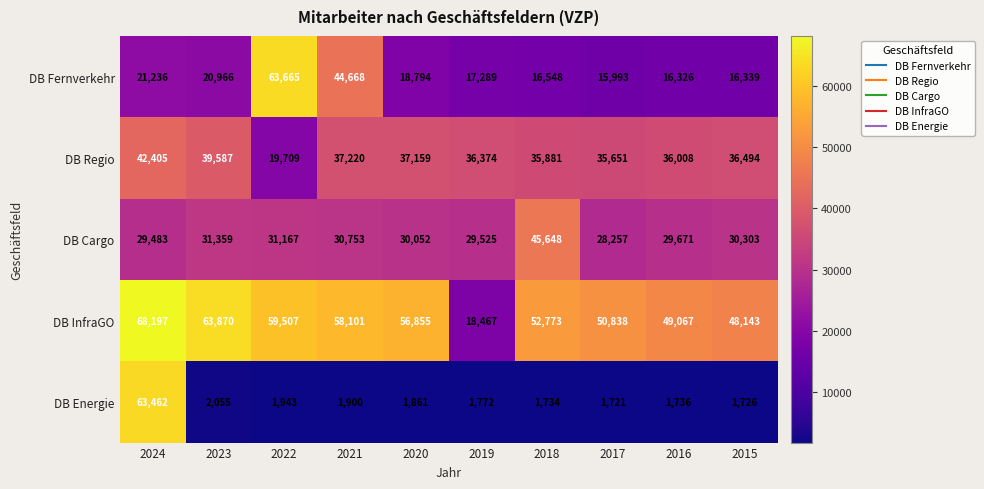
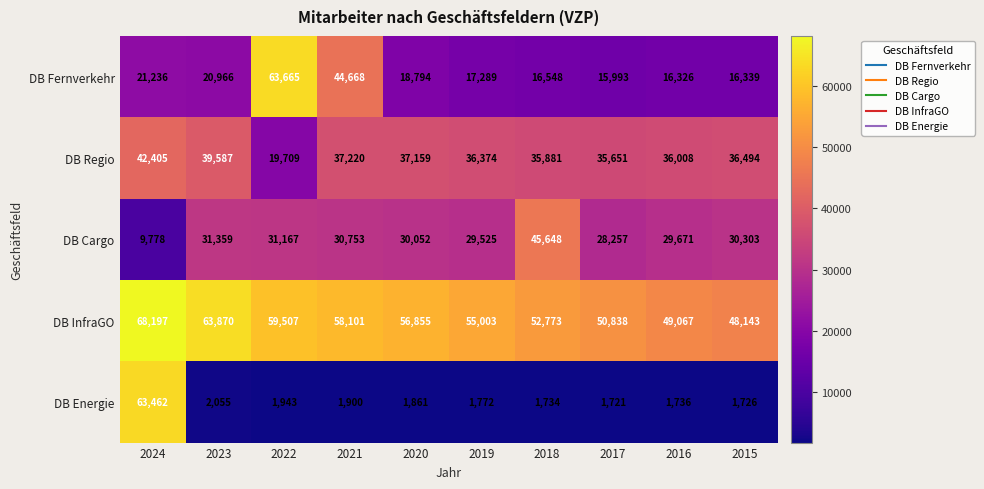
  {
    "DB Fernverkehr": {
      "2024": "21,236",
      "2023": "20,966",
      "2022": "63,665",
      "2021": "44,668",
      "2020": "18,794",
      "2019": "17,289",
      "2018": "16,548",
      "2017": "15,993",
      "2016": "16,326",
      "2015": "16,339"
    },
    "DB Regio": {
      "2024": "42,405",
      "2023": "39,587",
      "2022": "19,709",
      "2021": "37,220",
      "2020": "37,159",
      "2019": "36,374",
      "2018": "35,881",
      "2017": "35,651",
      "2016": "36,008",
      "2015": "36,494"
    },
    "DB Cargo": {
-     "2024": "29,483",
+     "2024": "9,778",
      "2023": "31,359",
      "2022": "31,167",
      "2021": "30,753",
      "2020": "30,052",
      "2019": "29,525",
      "2018": "45,648",
      "2017": "28,257",
      "2016": "29,671",
      "2015": "30,303"
    },
    "DB InfraGO": {
      "2024": "68,197",
      "2023": "63,870",
      "2022": "59,507",
      "2021": "58,101",
      "2020": "56,855",
-     "2019": "18,467",
+     "2019": "55,003",
      "2018": "52,773",
      "2017": "50,838",
      "2016": "49,067",
      "2015": "48,143"
    },
    "DB Energie": {
      "2024": "63,462",
      "2023": "2,055",
      "2022": "1,943",
      "2021": "1,900",
      "2020": "1,861",
      "2019": "1,772",
      "2018": "1,734",
      "2017": "1,721",
      "2016": "1,736",
      "2015": "1,726"
    }
  }
